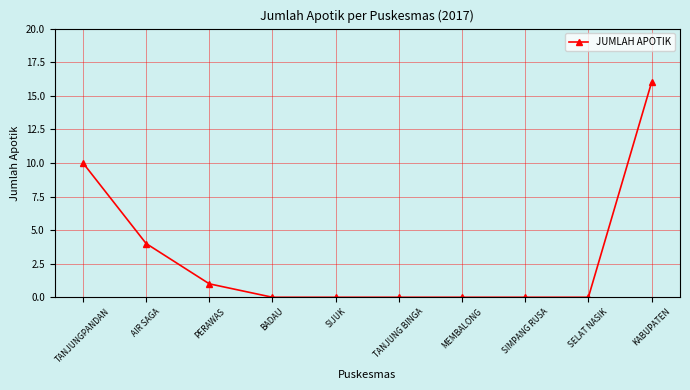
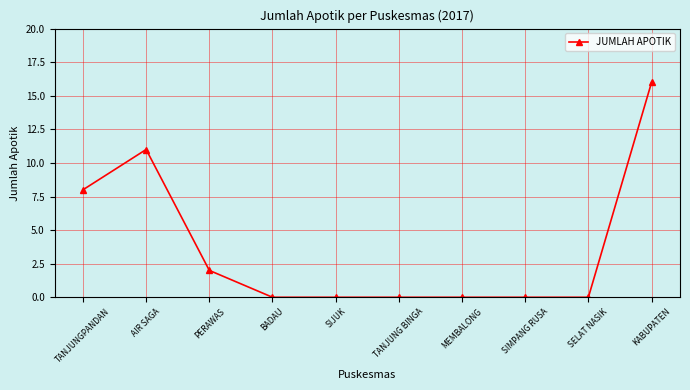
  {
-   "TANJUNGPANDAN": 10,
-   "AIR SAGA": 4,
-   "PERAWAS": 1,
+   "TANJUNGPANDAN": 8,
+   "AIR SAGA": 11,
+   "PERAWAS": 2,
    "BADAU": 0,
    "SIJUK": 0,
    "TANJUNG BINGA": 0,
    "MEMBALONG": 0,
    "SIMPANG RUSA": 0,
    "SELAT NASIK": 0,
    "KABUPATEN": 16
  }
